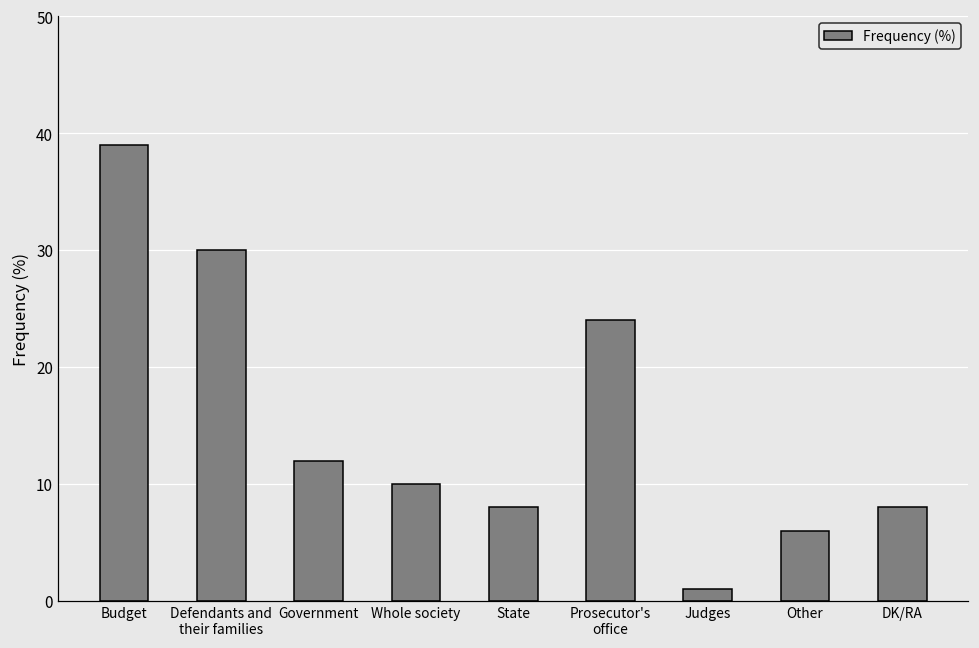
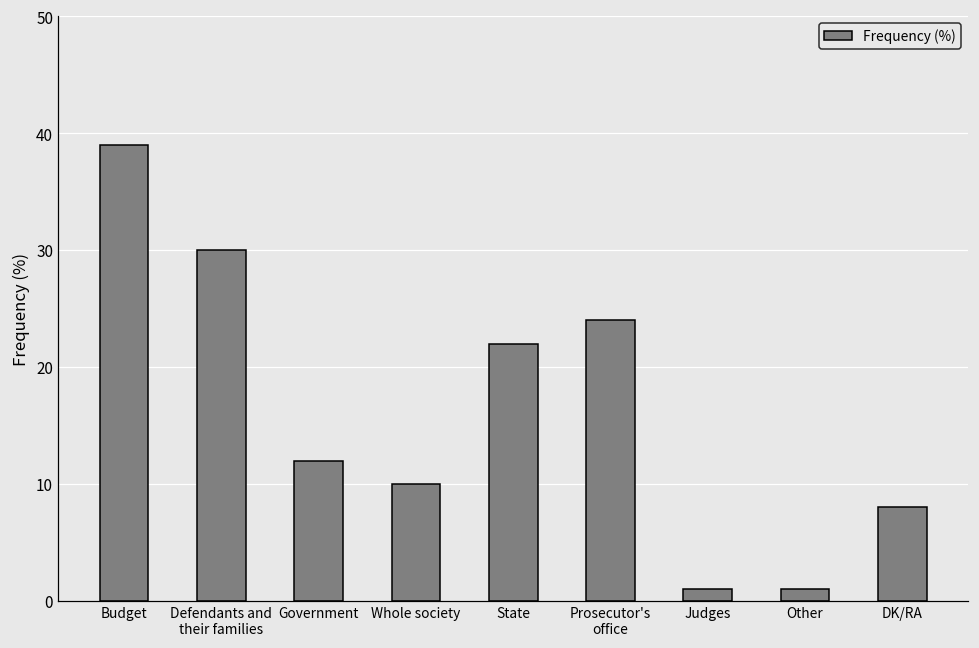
  {
    "Budget": 39,
    "Defendants and their families": 30,
    "Government": 12,
    "Whole society": 10,
-   "State": 8,
+   "State": 22,
    "Prosecutor's office": 24,
    "Judges": 1,
-   "Other": 6,
+   "Other": 1,
    "DK/RA": 8
  }
